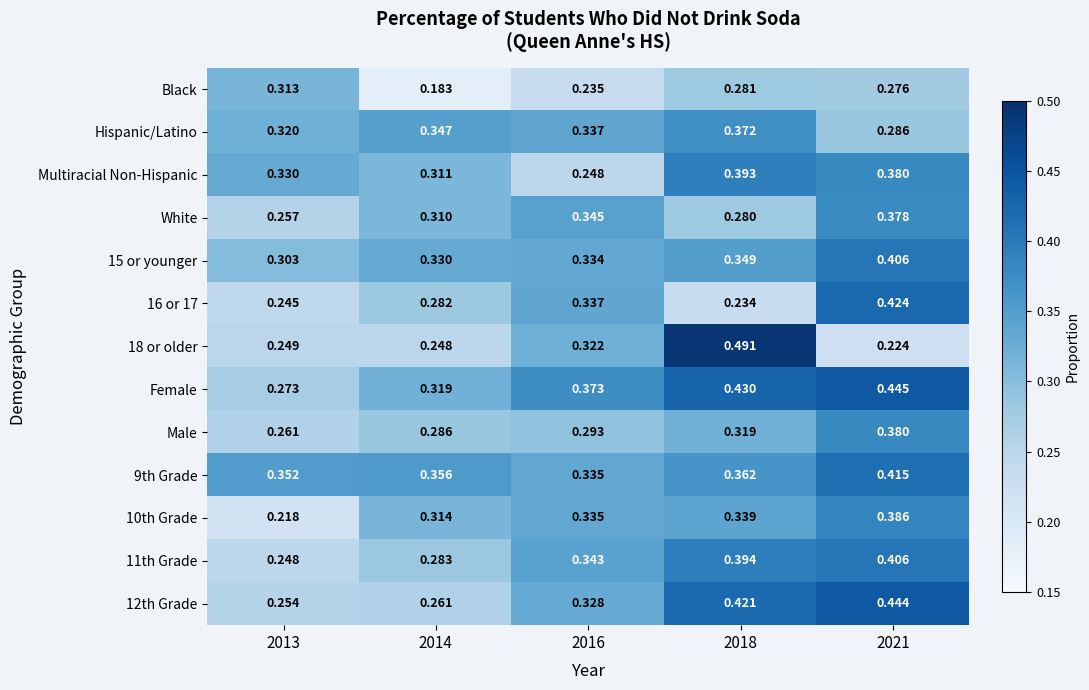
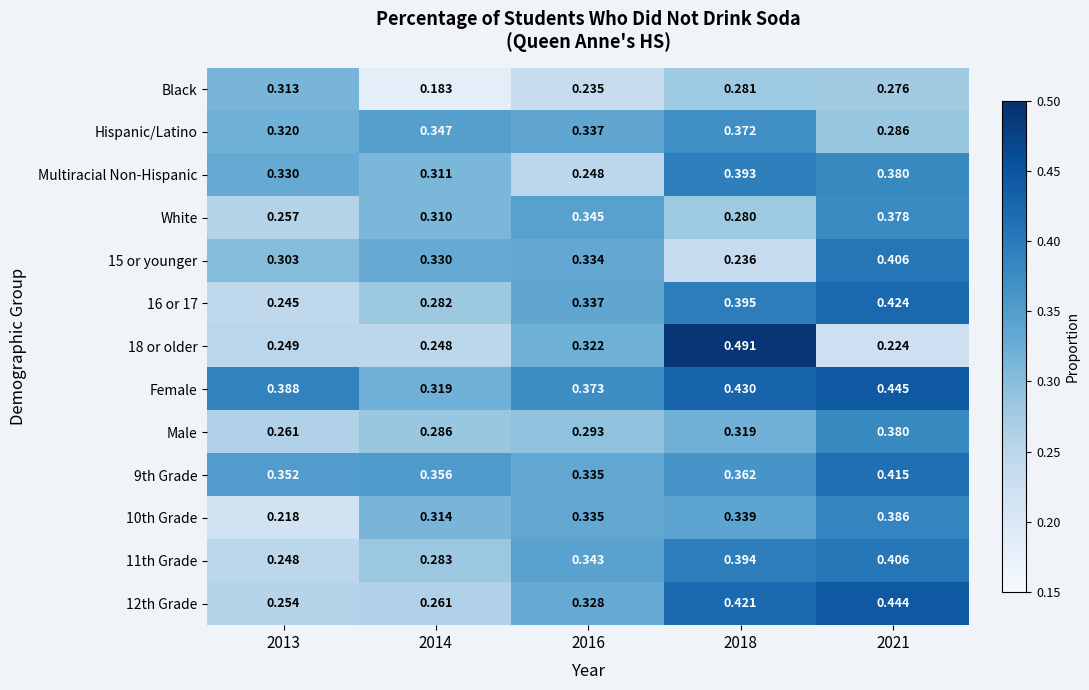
  {
    "Black": {
      "2013": 0.313,
      "2014": 0.183,
      "2016": 0.235,
      "2018": 0.281,
      "2021": 0.276
    },
    "Hispanic/Latino": {
      "2013": 0.320,
      "2014": 0.347,
      "2016": 0.337,
      "2018": 0.372,
      "2021": 0.286
    },
    "Multiracial Non-Hispanic": {
      "2013": 0.330,
      "2014": 0.311,
      "2016": 0.248,
      "2018": 0.393,
      "2021": 0.380
    },
    "White": {
      "2013": 0.257,
      "2014": 0.310,
      "2016": 0.345,
      "2018": 0.280,
      "2021": 0.378
    },
    "15 or younger": {
      "2013": 0.303,
      "2014": 0.330,
      "2016": 0.334,
-     "2018": 0.349,
+     "2018": 0.236,
      "2021": 0.406
    },
    "16 or 17": {
      "2013": 0.245,
      "2014": 0.282,
      "2016": 0.337,
-     "2018": 0.234,
+     "2018": 0.395,
      "2021": 0.424
    },
    "18 or older": {
      "2013": 0.249,
      "2014": 0.248,
      "2016": 0.322,
      "2018": 0.491,
      "2021": 0.224
    },
    "Female": {
-     "2013": 0.273,
+     "2013": 0.388,
      "2014": 0.319,
      "2016": 0.373,
      "2018": 0.430,
      "2021": 0.445
    },
    "Male": {
      "2013": 0.261,
      "2014": 0.286,
      "2016": 0.293,
      "2018": 0.319,
      "2021": 0.380
    },
    "9th Grade": {
      "2013": 0.352,
      "2014": 0.356,
      "2016": 0.335,
      "2018": 0.362,
      "2021": 0.415
    },
    "10th Grade": {
      "2013": 0.218,
      "2014": 0.314,
      "2016": 0.335,
      "2018": 0.339,
      "2021": 0.386
    },
    "11th Grade": {
      "2013": 0.248,
      "2014": 0.283,
      "2016": 0.343,
      "2018": 0.394,
      "2021": 0.406
    },
    "12th Grade": {
      "2013": 0.254,
      "2014": 0.261,
      "2016": 0.328,
      "2018": 0.421,
      "2021": 0.444
    }
  }
